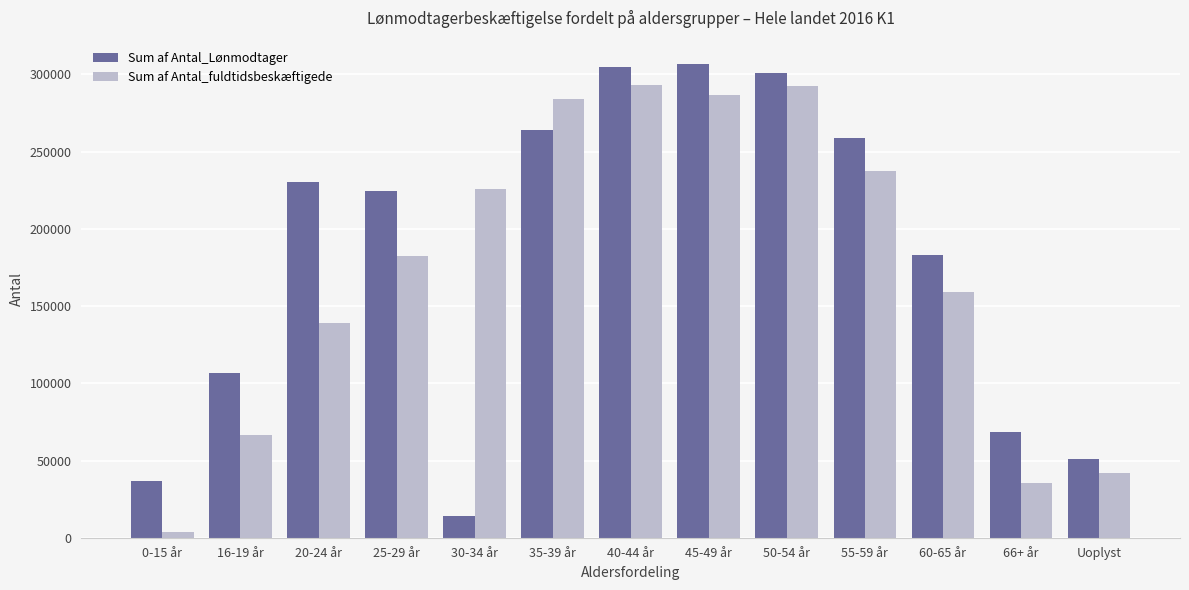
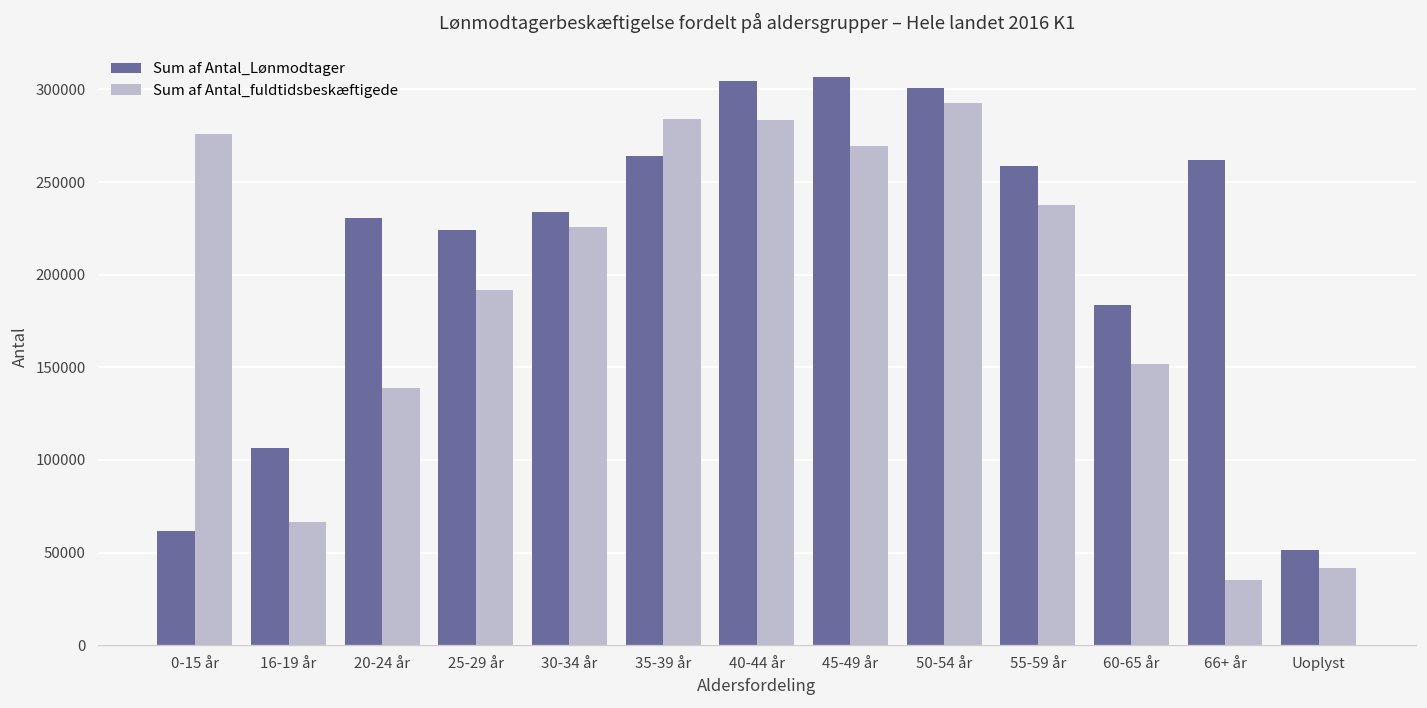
  {
    "Sum af Antal_Lønmodtager": {
-     "0-15 år": 37000,
+     "0-15 år": 62000,
      "16-19 år": 107000,
      "20-24 år": 231000,
      "25-29 år": 224000,
-     "30-34 år": 14000,
+     "30-34 år": 234000,
      "35-39 år": 264000,
      "40-44 år": 305000,
      "45-49 år": 307000,
      "50-54 år": 301000,
      "55-59 år": 259000,
      "60-65 år": 183000,
-     "66+ år": 69000,
+     "66+ år": 262000,
      "Uoplyst": 51000
    },
    "Sum af Antal_fuldtidsbeskæftigede": {
-     "0-15 år": 4000,
+     "0-15 år": 276000,
      "16-19 år": 66000,
      "20-24 år": 139000,
-     "25-29 år": 182000,
+     "25-29 år": 192000,
      "30-34 år": 226000,
      "35-39 år": 284000,
-     "40-44 år": 293000,
-     "45-49 år": 287000,
+     "40-44 år": 284000,
+     "45-49 år": 269000,
      "50-54 år": 293000,
      "55-59 år": 237000,
-     "60-65 år": 159000,
+     "60-65 år": 152000,
      "66+ år": 35000,
      "Uoplyst": 42000
    }
  }
